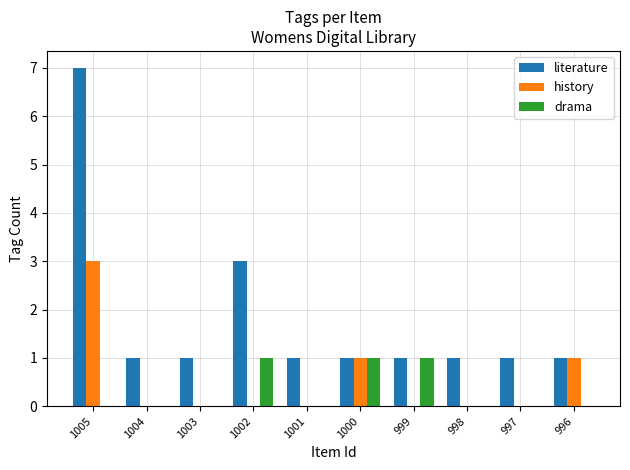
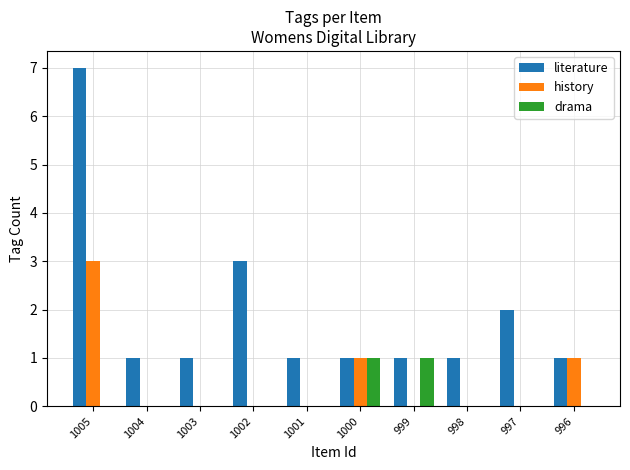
  {
    "literature": {
      "1005": 7,
      "1004": 1,
      "1003": 1,
      "1002": 3,
      "1001": 1,
      "1000": 1,
      "999": 1,
      "998": 1,
-     "997": 1,
+     "997": 2,
      "996": 1
    },
    "history": {
      "1005": 3,
      "1004": 0,
      "1003": 0,
      "1002": 0,
      "1001": 0,
      "1000": 1,
      "999": 0,
      "998": 0,
      "997": 0,
      "996": 1
    },
    "drama": {
      "1005": 0,
      "1004": 0,
      "1003": 0,
-     "1002": 1,
+     "1002": 0,
      "1001": 0,
      "1000": 1,
      "999": 1,
      "998": 0,
      "997": 0,
      "996": 0
    }
  }
